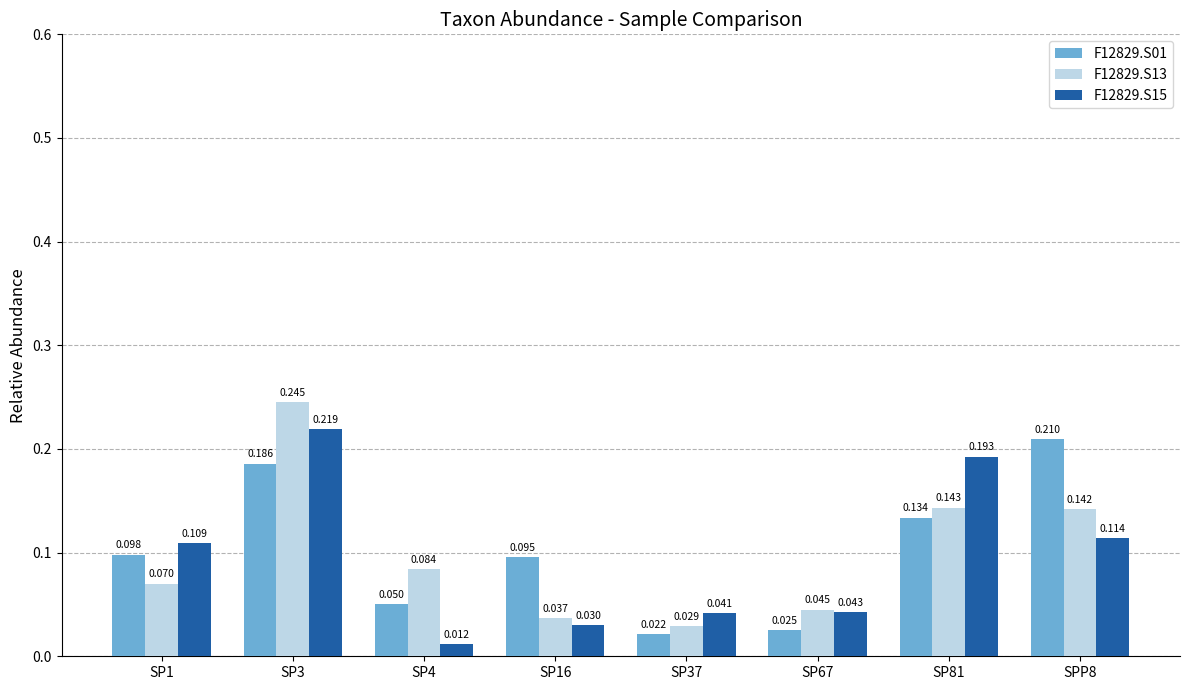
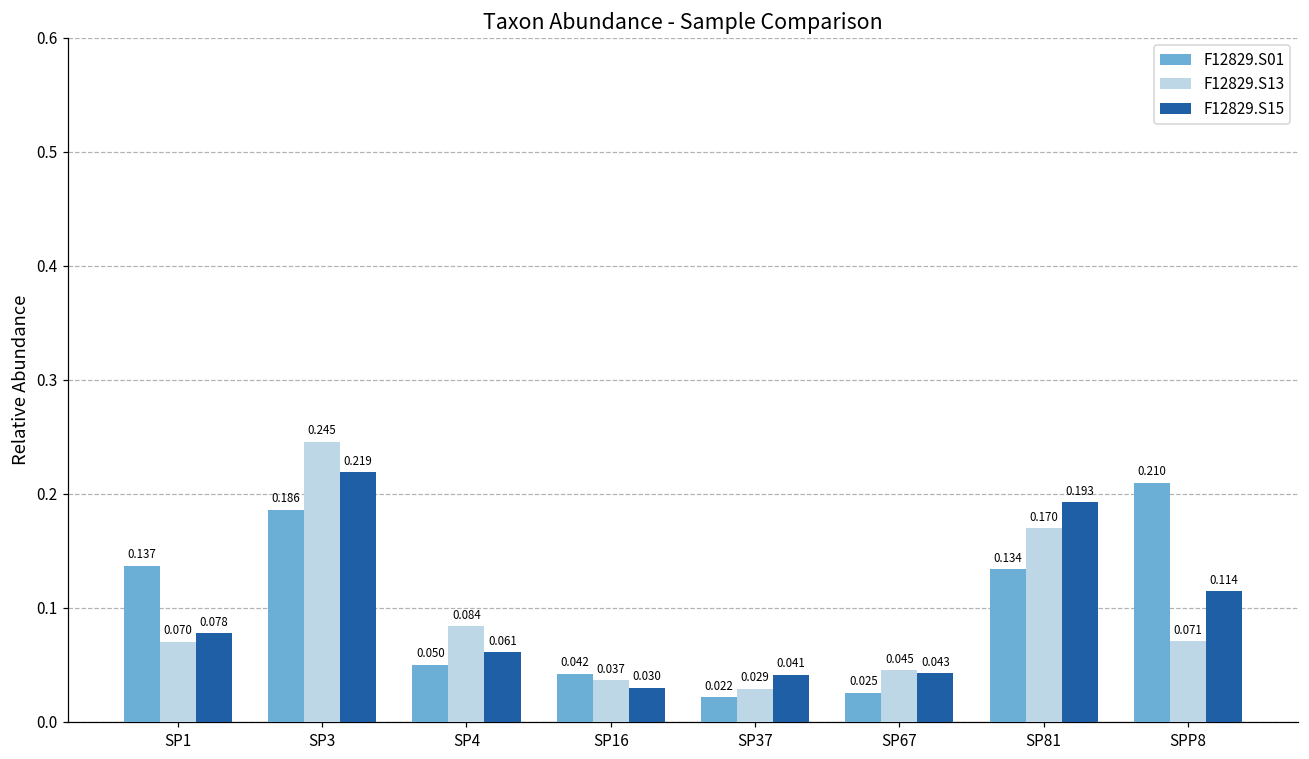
  {
    "F12829.S01": {
-     "SP1": 0.098,
+     "SP1": 0.137,
      "SP3": 0.186,
      "SP4": 0.050,
-     "SP16": 0.095,
+     "SP16": 0.042,
      "SP37": 0.022,
      "SP67": 0.025,
      "SP81": 0.134,
      "SPP8": 0.210
    },
    "F12829.S13": {
      "SP1": 0.070,
      "SP3": 0.245,
      "SP4": 0.084,
      "SP16": 0.037,
      "SP37": 0.029,
      "SP67": 0.045,
-     "SP81": 0.143,
-     "SPP8": 0.142
+     "SP81": 0.170,
+     "SPP8": 0.071
    },
    "F12829.S15": {
-     "SP1": 0.109,
+     "SP1": 0.078,
      "SP3": 0.219,
-     "SP4": 0.012,
+     "SP4": 0.061,
      "SP16": 0.030,
      "SP37": 0.041,
      "SP67": 0.043,
      "SP81": 0.193,
      "SPP8": 0.114
    }
  }
